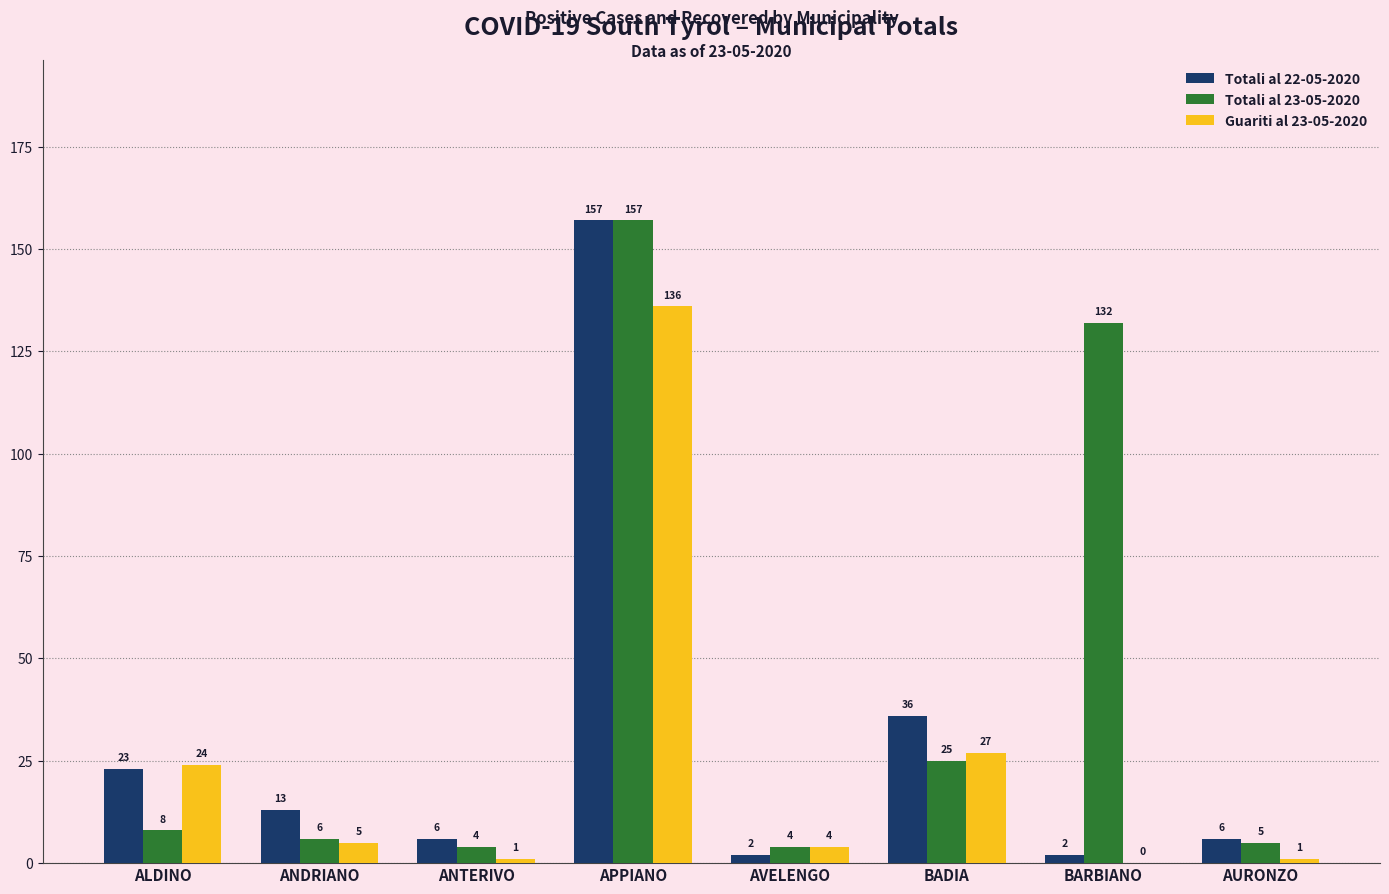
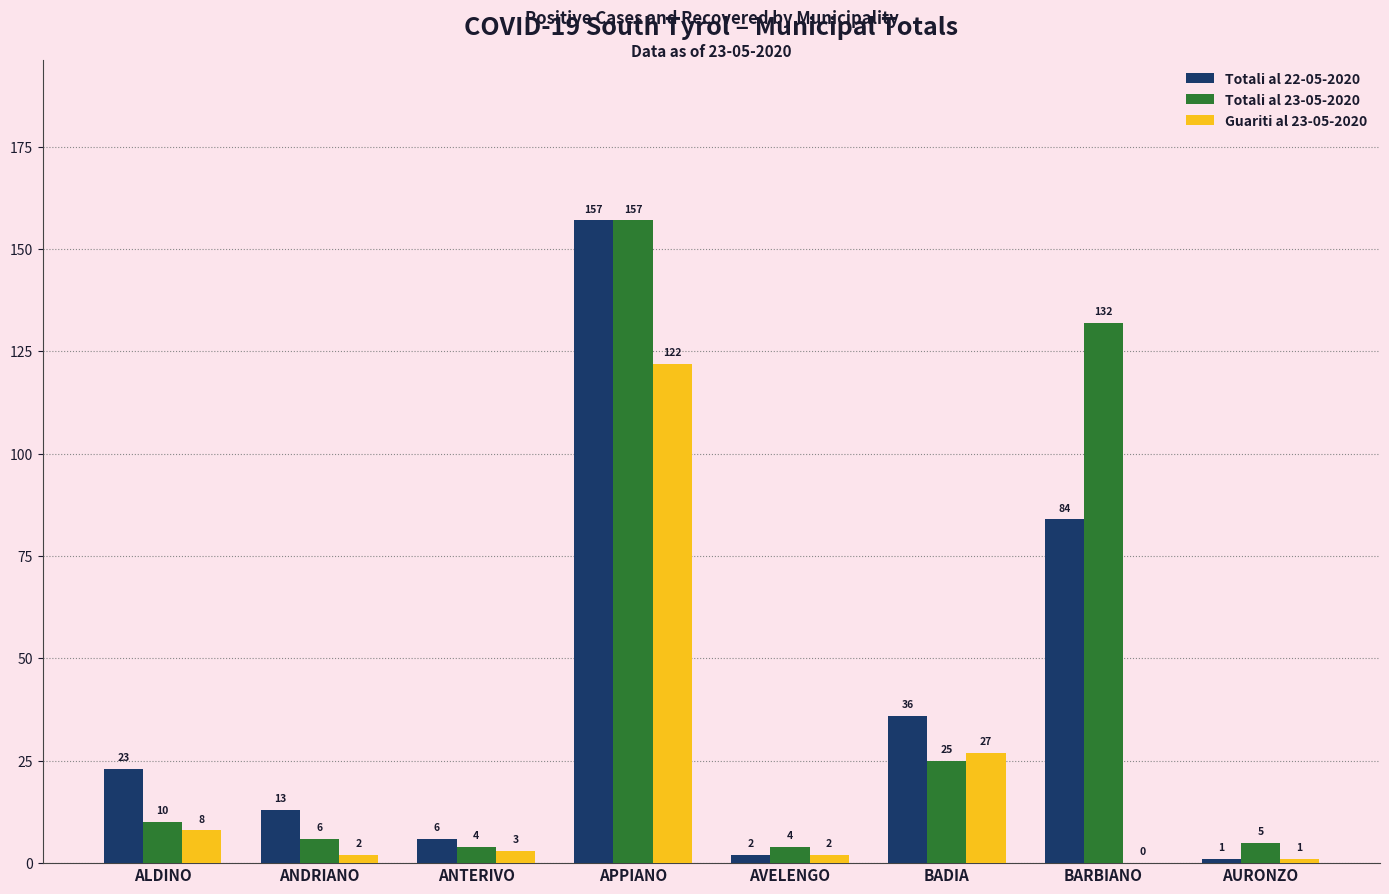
  {
    "Totali al 22-05-2020": {
      "ALDINO": 23,
      "ANDRIANO": 13,
      "ANTERIVO": 6,
      "APPIANO": 157,
      "AVELENGO": 2,
      "BADIA": 36,
-     "BARBIANO": 2,
-     "AURONZO": 6
+     "BARBIANO": 84,
+     "AURONZO": 1
    },
    "Totali al 23-05-2020": {
-     "ALDINO": 8,
+     "ALDINO": 10,
      "ANDRIANO": 6,
      "ANTERIVO": 4,
      "APPIANO": 157,
      "AVELENGO": 4,
      "BADIA": 25,
      "BARBIANO": 132,
      "AURONZO": 5
    },
    "Guariti al 23-05-2020": {
-     "ALDINO": 24,
-     "ANDRIANO": 5,
-     "ANTERIVO": 1,
-     "APPIANO": 136,
-     "AVELENGO": 4,
+     "ALDINO": 8,
+     "ANDRIANO": 2,
+     "ANTERIVO": 3,
+     "APPIANO": 122,
+     "AVELENGO": 2,
      "BADIA": 27,
      "BARBIANO": 0,
      "AURONZO": 1
    }
  }
